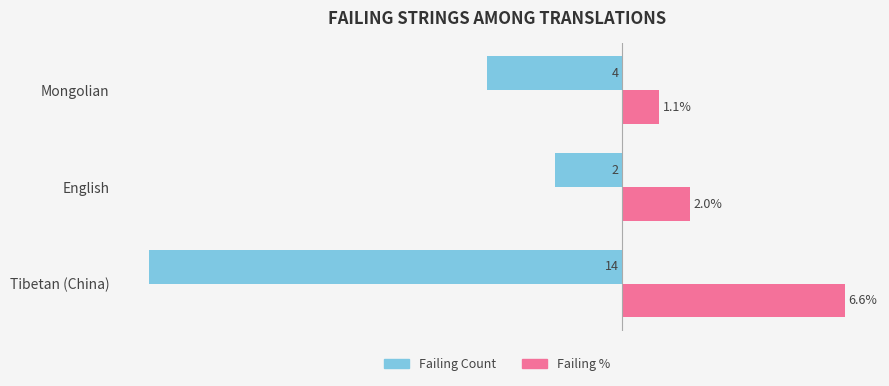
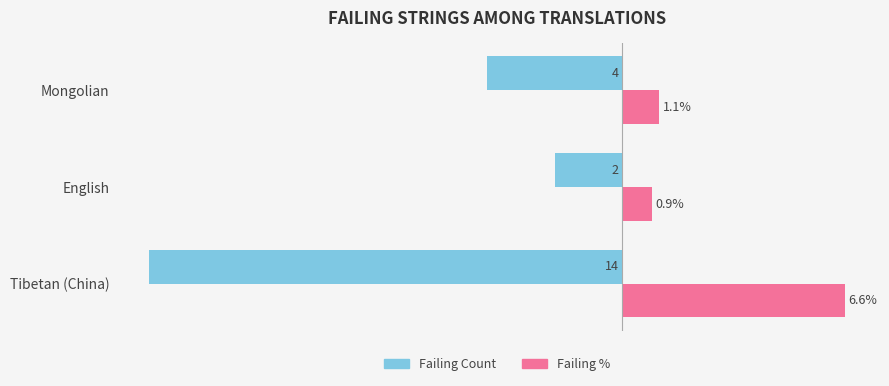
  {
    "Failing %": {
      "Mongolian": "1.1%",
-     "English": "2.0%",
+     "English": "0.9%",
      "Tibetan (China)": "6.6%"
    }
  }
